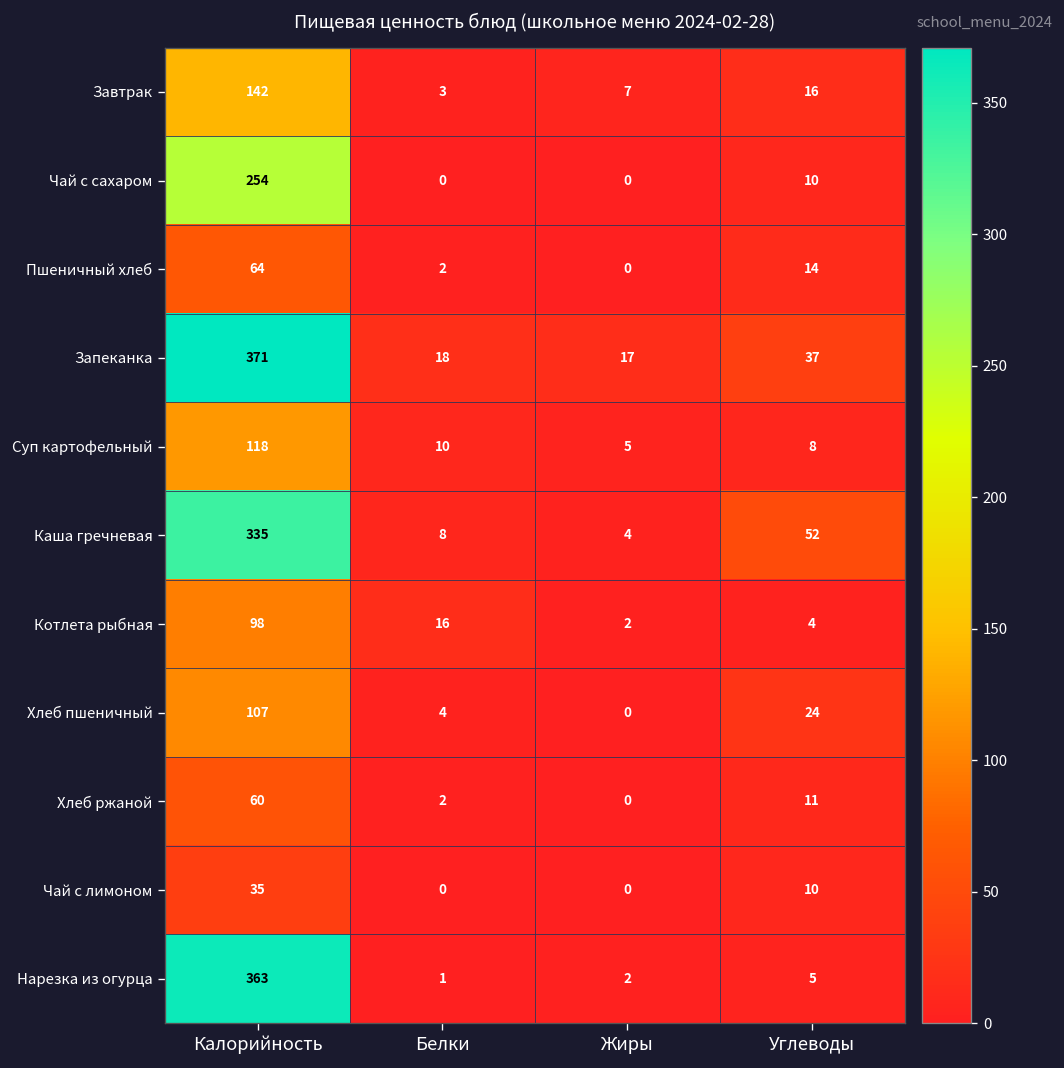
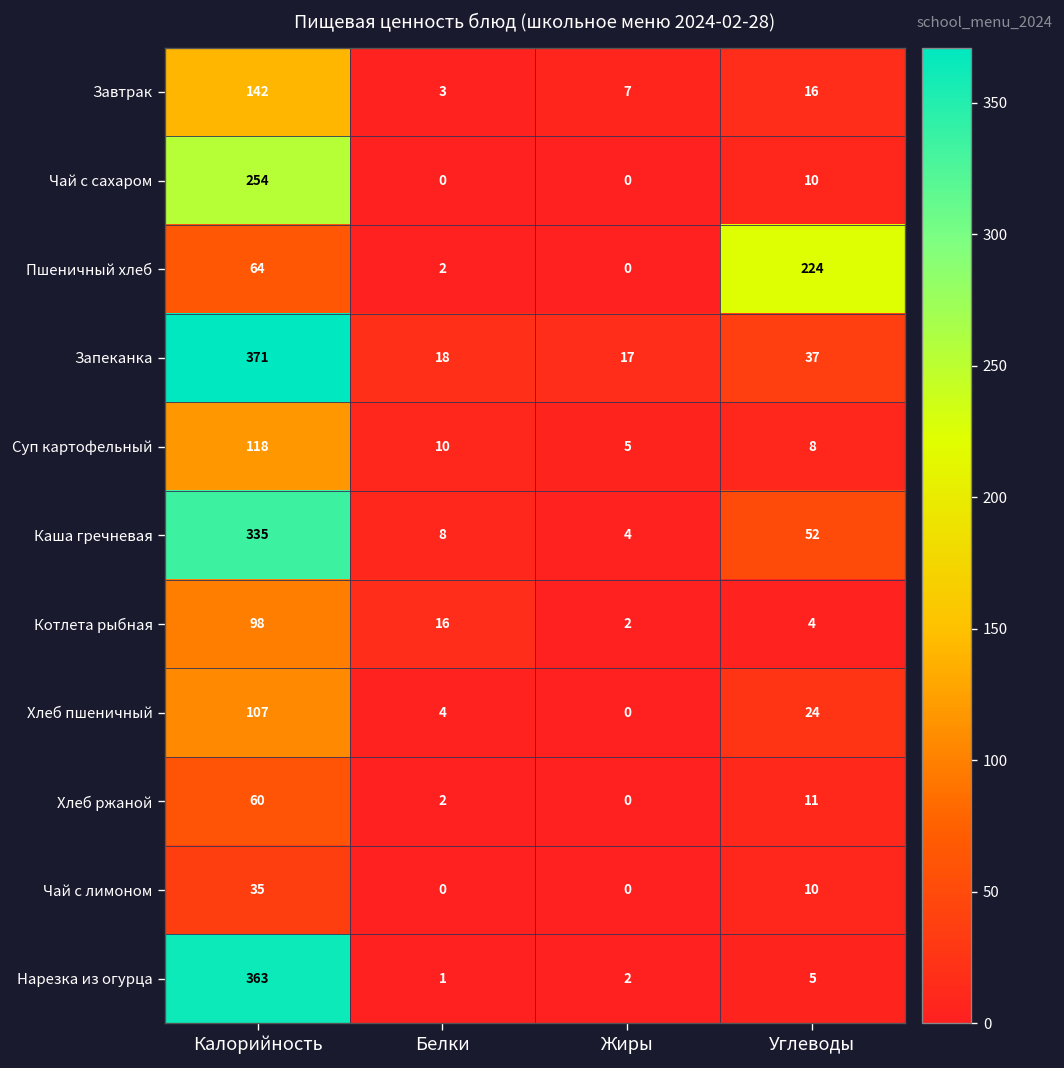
  {
    "Завтрак": {
      "Калорийность": 142,
      "Белки": 3,
      "Жиры": 7,
      "Углеводы": 16
    },
    "Чай с сахаром": {
      "Калорийность": 254,
      "Белки": 0,
      "Жиры": 0,
      "Углеводы": 10
    },
    "Пшеничный хлеб": {
      "Калорийность": 64,
      "Белки": 2,
      "Жиры": 0,
-     "Углеводы": 14
+     "Углеводы": 224
    },
    "Запеканка": {
      "Калорийность": 371,
      "Белки": 18,
      "Жиры": 17,
      "Углеводы": 37
    },
    "Суп картофельный": {
      "Калорийность": 118,
      "Белки": 10,
      "Жиры": 5,
      "Углеводы": 8
    },
    "Каша гречневая": {
      "Калорийность": 335,
      "Белки": 8,
      "Жиры": 4,
      "Углеводы": 52
    },
    "Котлета рыбная": {
      "Калорийность": 98,
      "Белки": 16,
      "Жиры": 2,
      "Углеводы": 4
    },
    "Хлеб пшеничный": {
      "Калорийность": 107,
      "Белки": 4,
      "Жиры": 0,
      "Углеводы": 24
    },
    "Хлеб ржаной": {
      "Калорийность": 60,
      "Белки": 2,
      "Жиры": 0,
      "Углеводы": 11
    },
    "Чай с лимоном": {
      "Калорийность": 35,
      "Белки": 0,
      "Жиры": 0,
      "Углеводы": 10
    },
    "Нарезка из огурца": {
      "Калорийность": 363,
      "Белки": 1,
      "Жиры": 2,
      "Углеводы": 5
    }
  }
